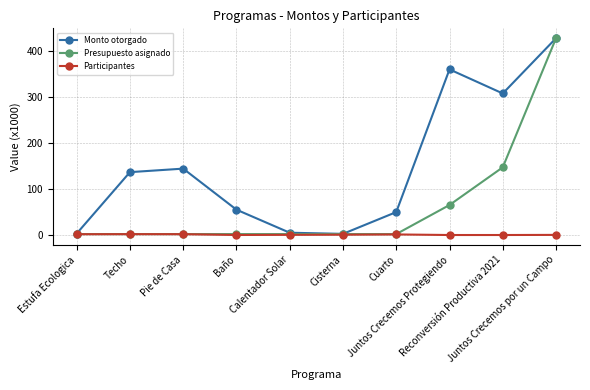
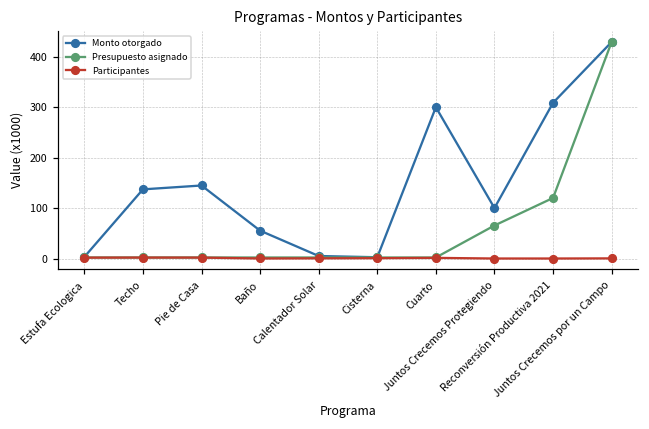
  {
    "Monto otorgado": {
      "Techo": 140,
      "Pie de Casa": 140,
      "Baño": 60,
-     "Cuarto": 50,
-     "Juntos Crecemos Protegiendo": 360,
+     "Cuarto": 300,
+     "Juntos Crecemos Protegiendo": 100,
      "Reconversión Productiva 2021": 310
    },
    "Presupuesto asignado": {
      "Juntos Crecemos Protegiendo": 70,
-     "Reconversión Productiva 2021": 150
+     "Reconversión Productiva 2021": 120
    },
    "Participantes": {
      "Juntos Crecemos Protegiendo": 0,
      "Reconversión Productiva 2021": 0,
      "Juntos Crecemos por un Campo": 0
    }
  }
